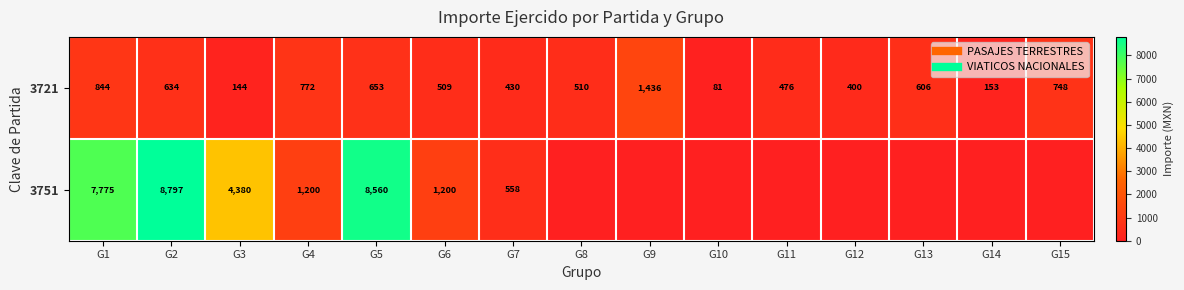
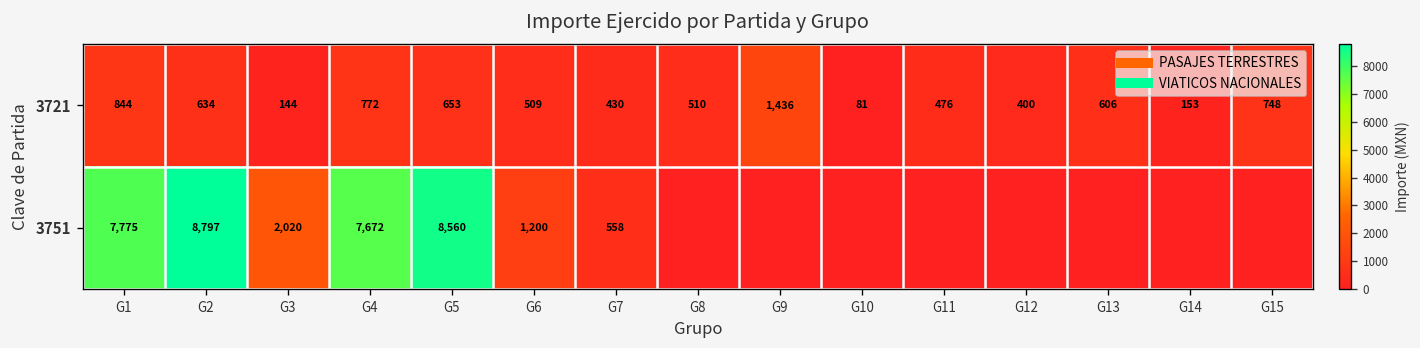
  {
    "3721": {
      "G1": "844",
      "G2": "634",
      "G3": "144",
      "G4": "772",
      "G5": "653",
      "G6": "509",
      "G7": "430",
      "G8": "510",
      "G9": "1,436",
      "G10": "81",
      "G11": "476",
      "G12": "400",
      "G13": "606",
      "G14": "153",
      "G15": "748"
    },
    "3751": {
      "G1": "7,775",
      "G2": "8,797",
-     "G3": "4,380",
-     "G4": "1,200",
+     "G3": "2,020",
+     "G4": "7,672",
      "G5": "8,560",
      "G6": "1,200",
      "G7": "558"
    }
  }
